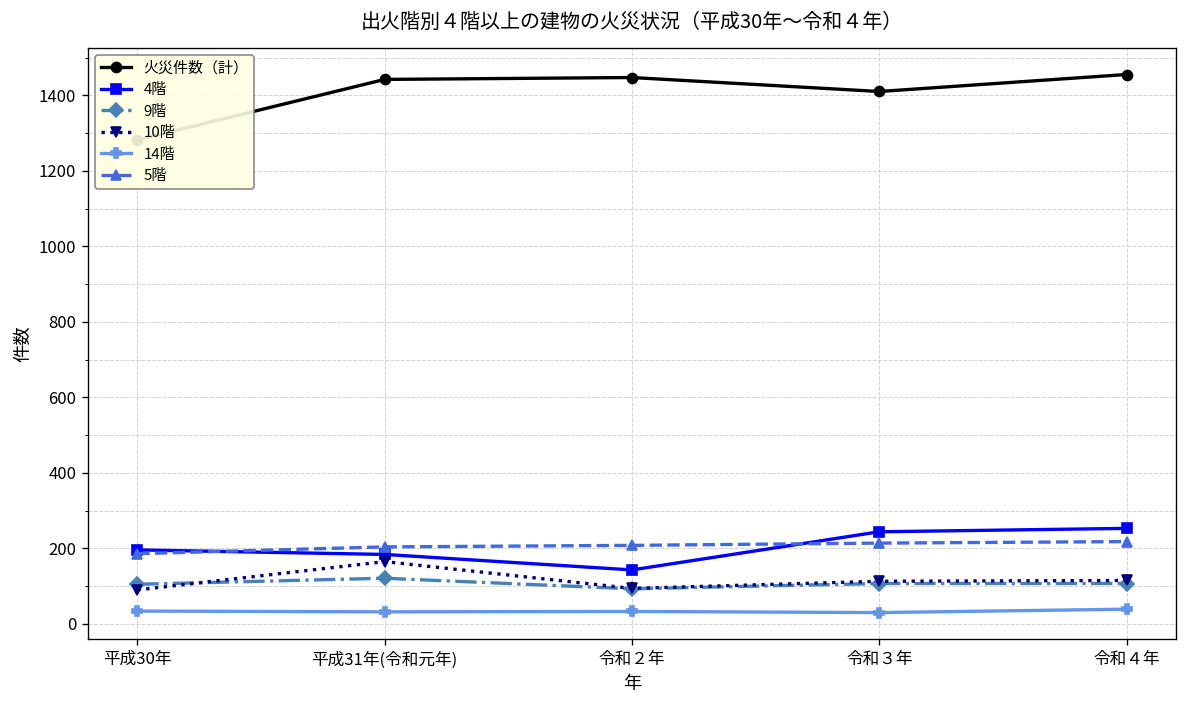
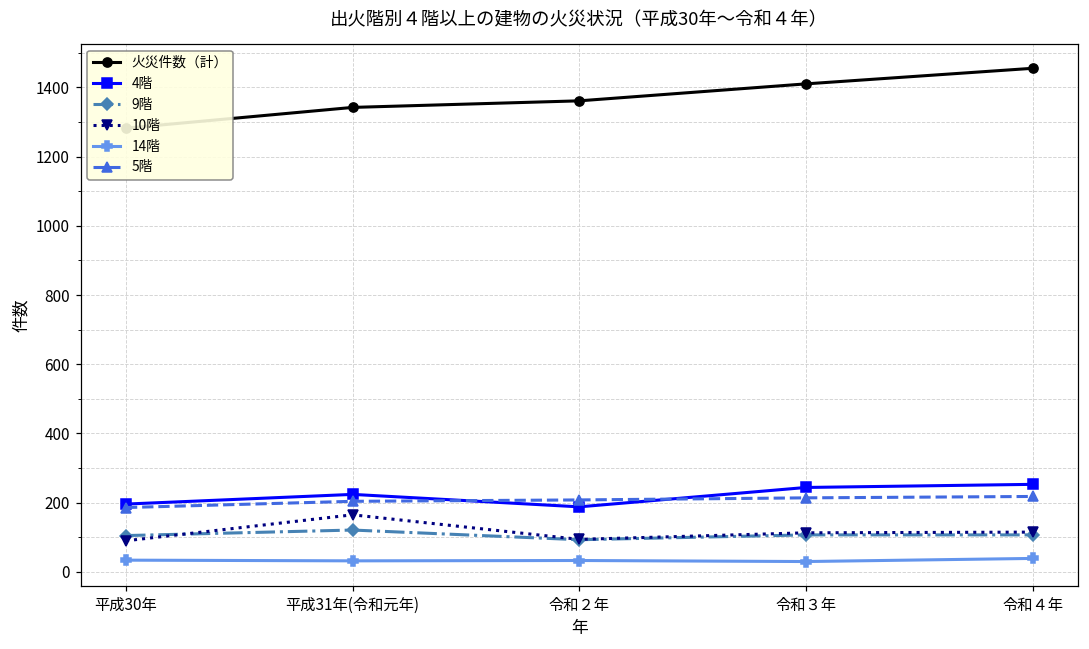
  {
    "火災件数（計）": {
-     "平成31年(令和元年)": 1440,
-     "令和２年": 1450,
+     "平成31年(令和元年)": 1340,
+     "令和２年": 1360,
      "令和３年": 1410,
      "令和４年": 1460
    },
    "4階": {
      "平成30年": 200,
-     "平成31年(令和元年)": 180,
-     "令和２年": 140,
+     "平成31年(令和元年)": 220,
+     "令和２年": 190,
      "令和３年": 240,
      "令和４年": 250
    },
    "10階": {
      "平成30年": 90,
      "平成31年(令和元年)": 170,
      "令和４年": 120
    }
  }
